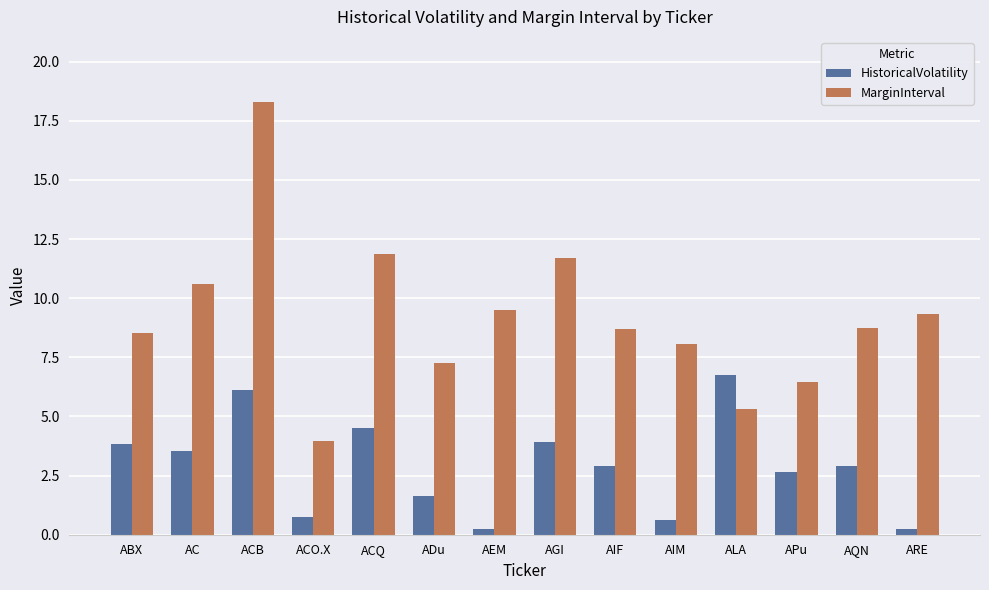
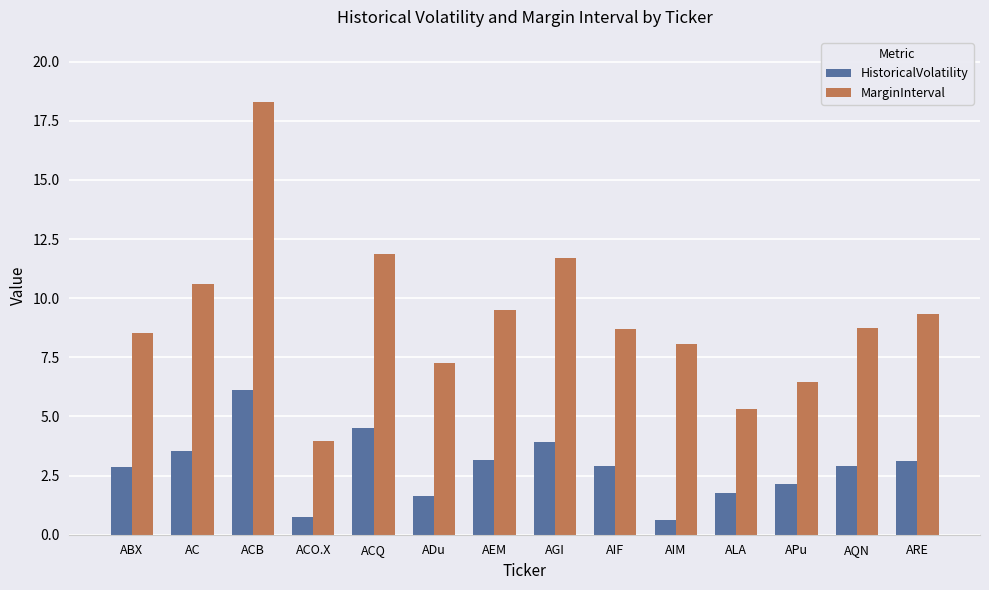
  {
    "HistoricalVolatility": {
-     "ABX": 3.8,
+     "ABX": 2.8,
      "AC": 3.5,
      "ACB": 6.1,
      "ACO.X": 0.8,
      "ACQ": 4.5,
      "ADu": 1.6,
-     "AEM": 0.3,
+     "AEM": 3.2,
      "AGI": 3.9,
      "AIF": 2.9,
      "AIM": 0.6,
-     "ALA": 6.7,
-     "APu": 2.6,
+     "ALA": 1.8,
+     "APu": 2.2,
      "AQN": 2.9,
-     "ARE": 0.3
+     "ARE": 3.1
    },
    "MarginInterval": {
      "ABX": 8.5,
      "AC": 10.6,
      "ACB": 18.3,
      "ACO.X": 4.0,
      "ACQ": 11.9,
      "ADu": 7.3,
      "AEM": 9.5,
      "AGI": 11.7,
      "AIF": 8.7,
      "AIM": 8.1,
      "ALA": 5.3,
      "APu": 6.5,
      "AQN": 8.7,
      "ARE": 9.3
    }
  }
